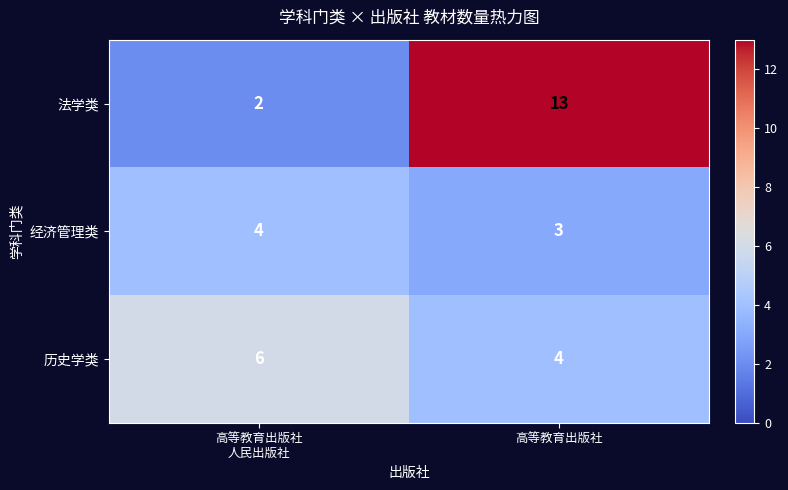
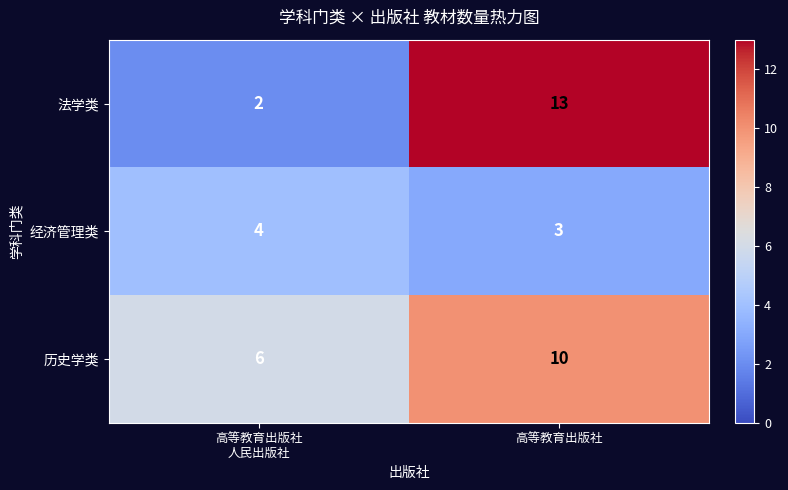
  {
    "法学类": {
      "高等教育出版社 人民出版社": 2,
      "高等教育出版社": 13
    },
    "经济管理类": {
      "高等教育出版社 人民出版社": 4,
      "高等教育出版社": 3
    },
    "历史学类": {
-     "高等教育出版社": 4
+     "高等教育出版社": 10
    }
  }
